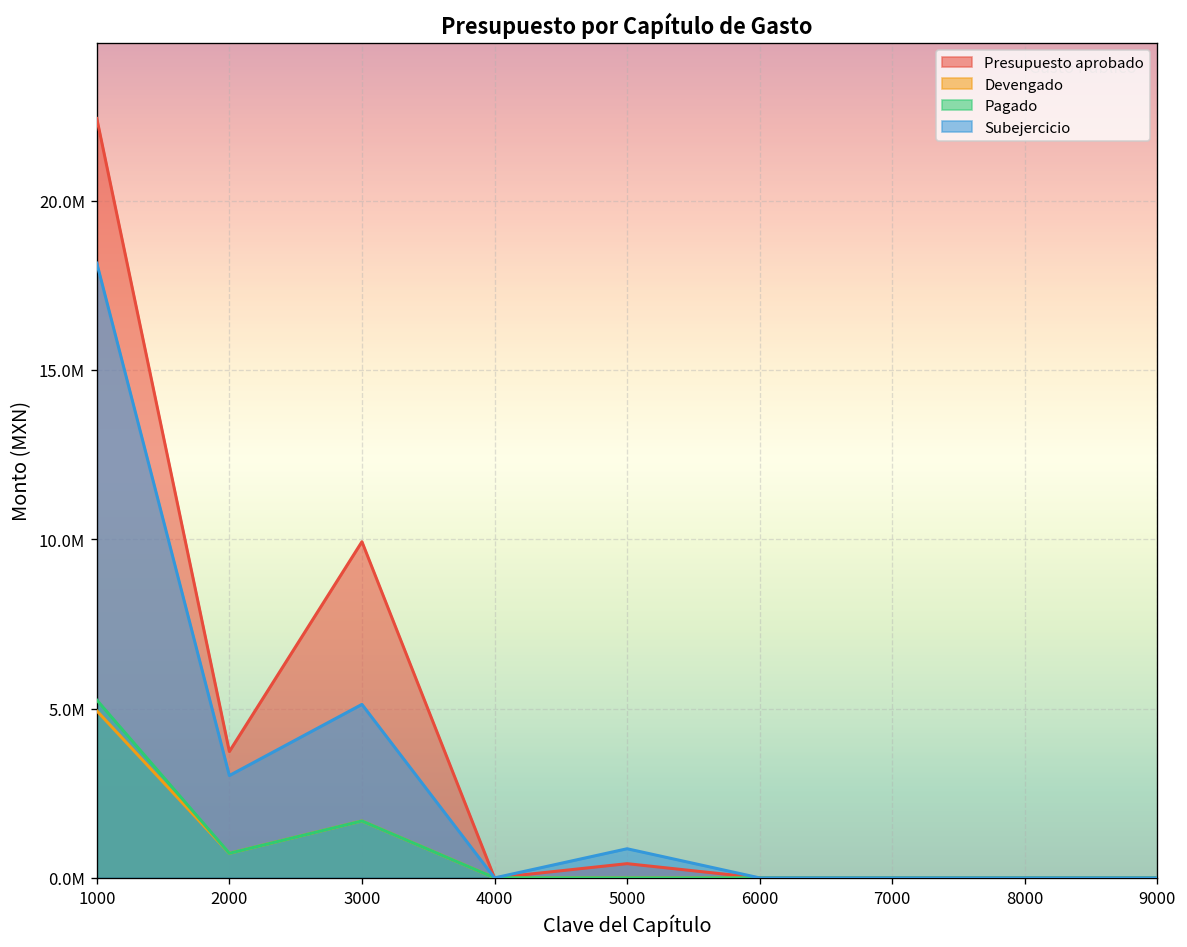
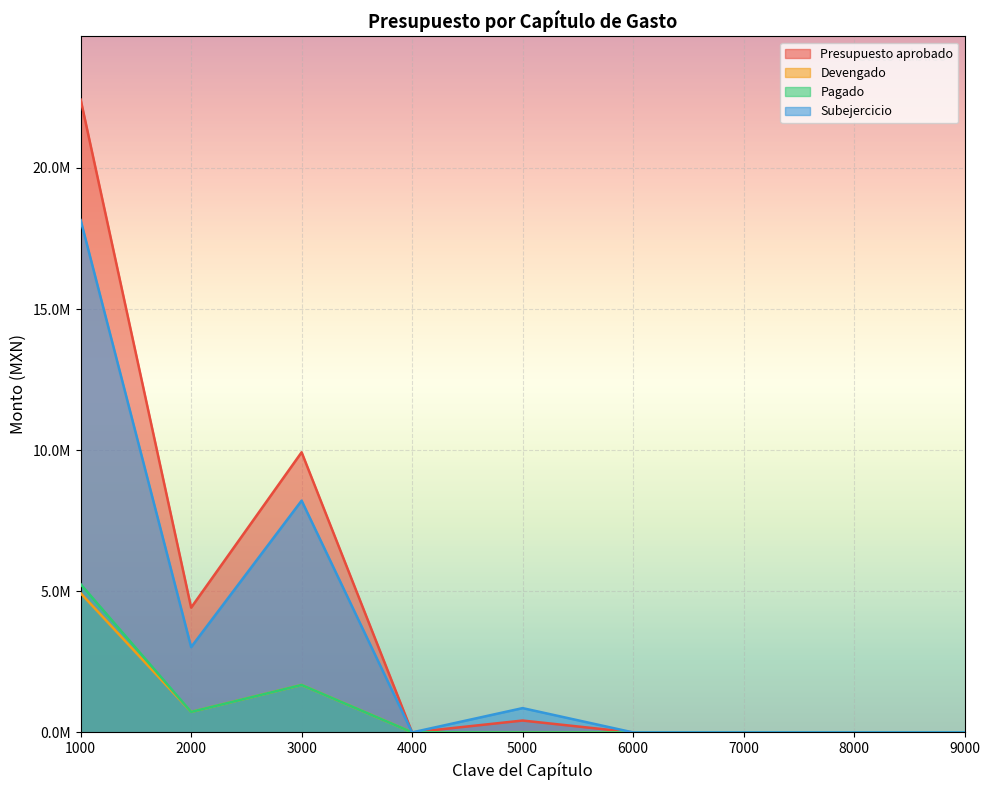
  {
    "Presupuesto aprobado": {
      "1000": 22400000,
-     "2000": 3700000,
+     "2000": 4400000,
      "3000": 9900000,
      "5000": 400000
    },
    "Devengado": {
      "1000": 4900000
    },
    "Pagado": {
      "1000": 5300000
    },
    "Subejercicio": {
      "1000": 18200000,
      "2000": 3000000,
-     "3000": 5100000,
+     "3000": 8200000,
      "5000": 900000
    }
  }
